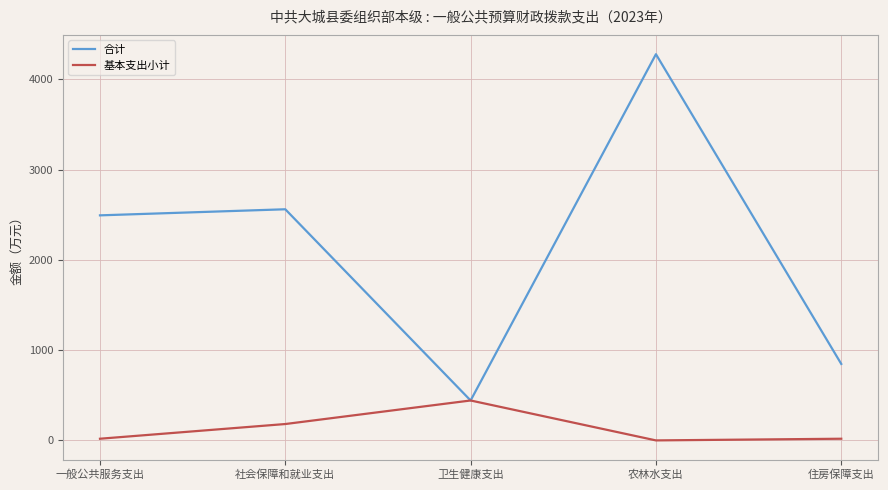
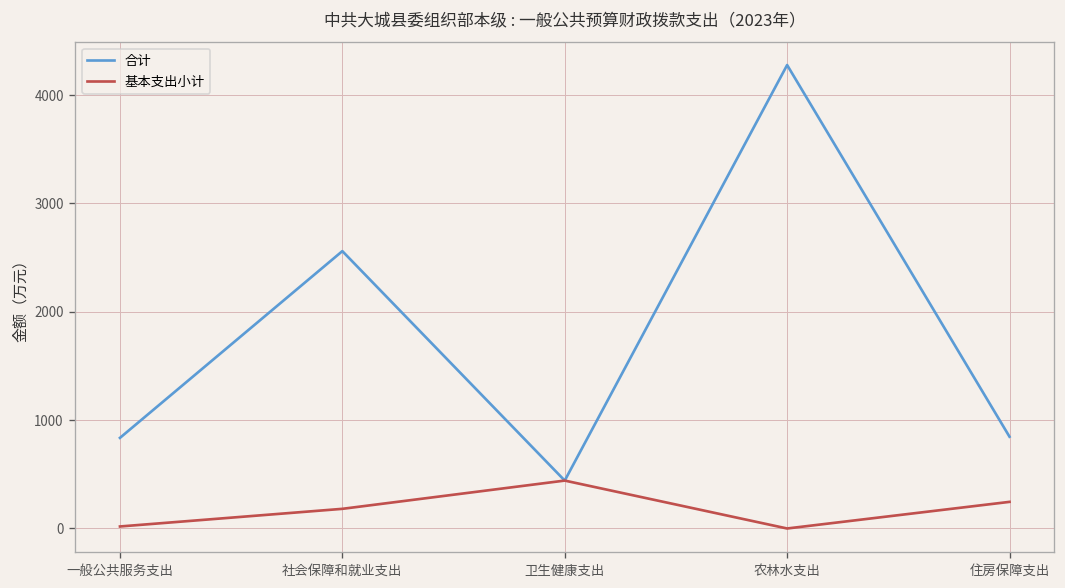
  {
    "合计": {
-     "一般公共服务支出": 2500,
+     "一般公共服务支出": 800,
      "社会保障和就业支出": 2600,
      "农林水支出": 4300,
      "住房保障支出": 800
    },
    "基本支出小计": {
      "一般公共服务支出": 0,
      "社会保障和就业支出": 200,
      "农林水支出": 0,
-     "住房保障支出": 0
+     "住房保障支出": 200
    }
  }
